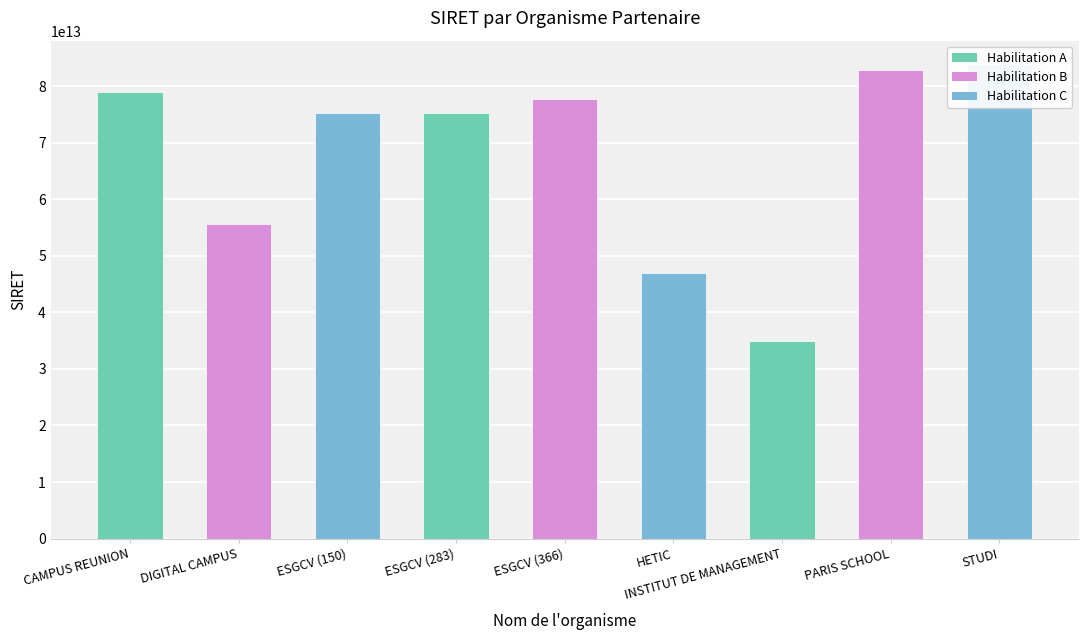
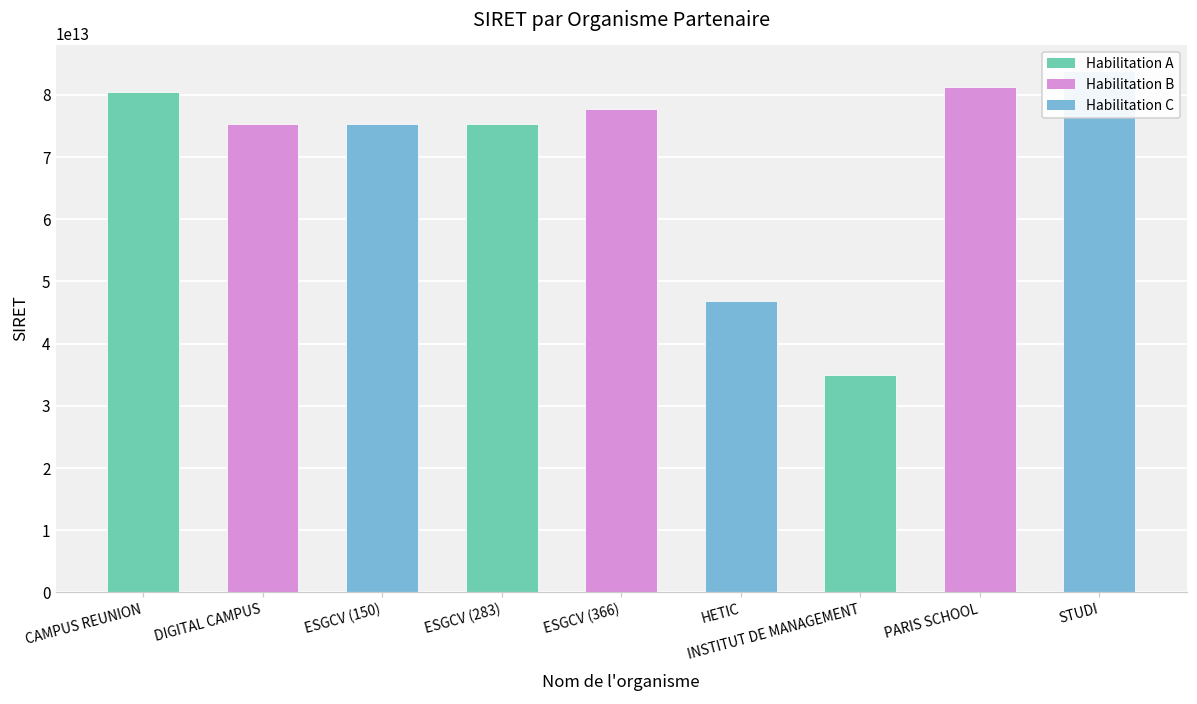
  {
-   "CAMPUS REUNION": 79000000000000,
-   "DIGITAL CAMPUS": 56000000000000,
+   "CAMPUS REUNION": 81000000000000,
+   "DIGITAL CAMPUS": 75000000000000,
    "ESGCV (150)": 75000000000000,
    "ESGCV (283)": 75000000000000,
    "ESGCV (366)": 78000000000000,
    "HETIC": 47000000000000,
    "INSTITUT DE MANAGEMENT": 35000000000000,
-   "PARIS SCHOOL": 83000000000000
+   "PARIS SCHOOL": 81000000000000
  }
